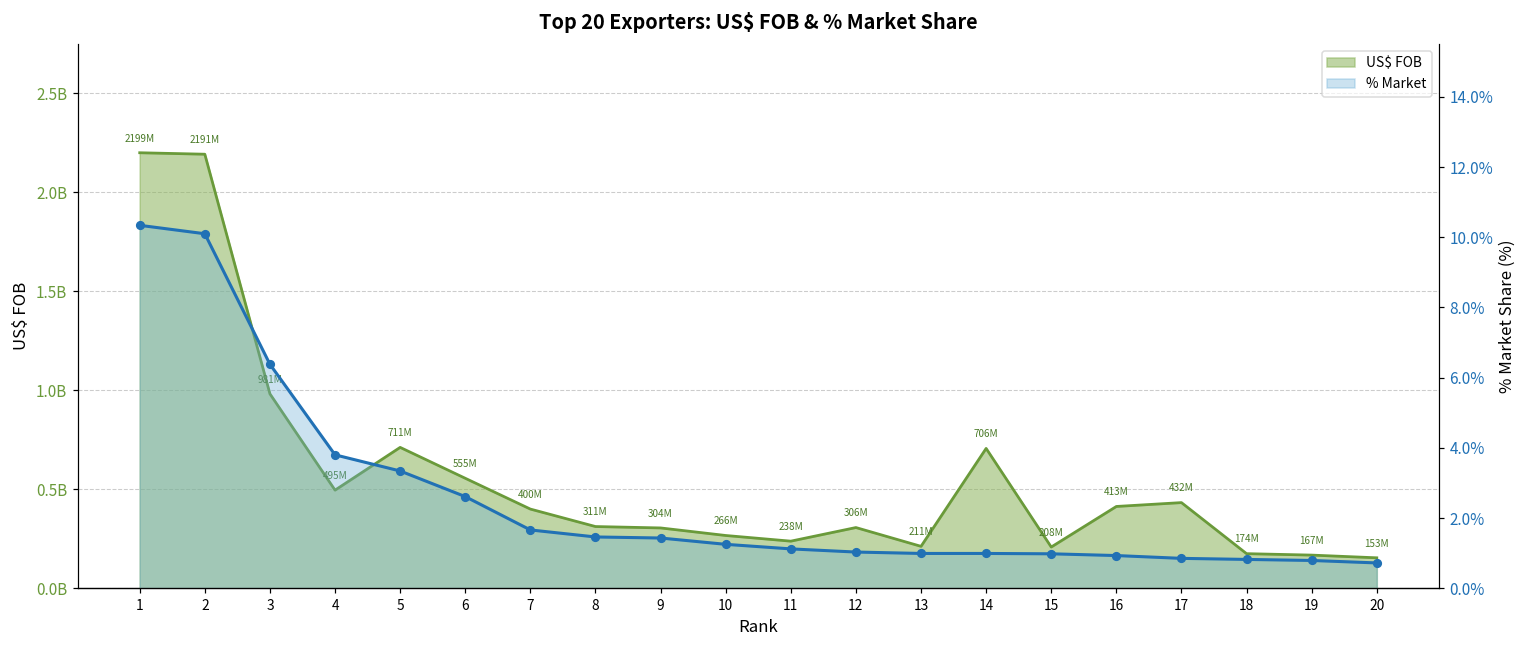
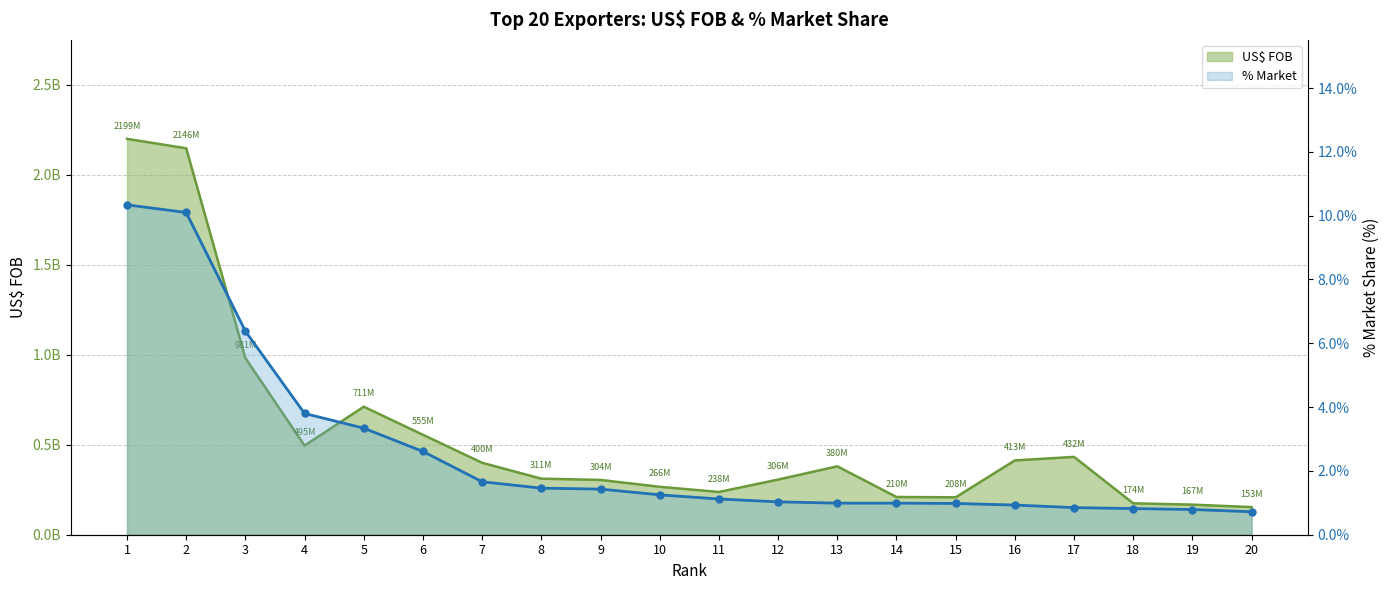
  {
    "US$ FOB": {
      "1": "2199M",
-     "2": "2191M",
+     "2": "2146M",
      "3": "981M",
      "4": "495M",
      "5": "711M",
      "6": "555M",
      "7": "400M",
      "8": "311M",
      "9": "304M",
      "10": "266M",
      "11": "238M",
      "12": "306M",
-     "13": "211M",
-     "14": "706M",
+     "13": "380M",
+     "14": "210M",
      "15": "208M",
      "16": "413M",
      "17": "432M",
      "18": "174M",
      "19": "167M",
      "20": "153M"
    }
  }
